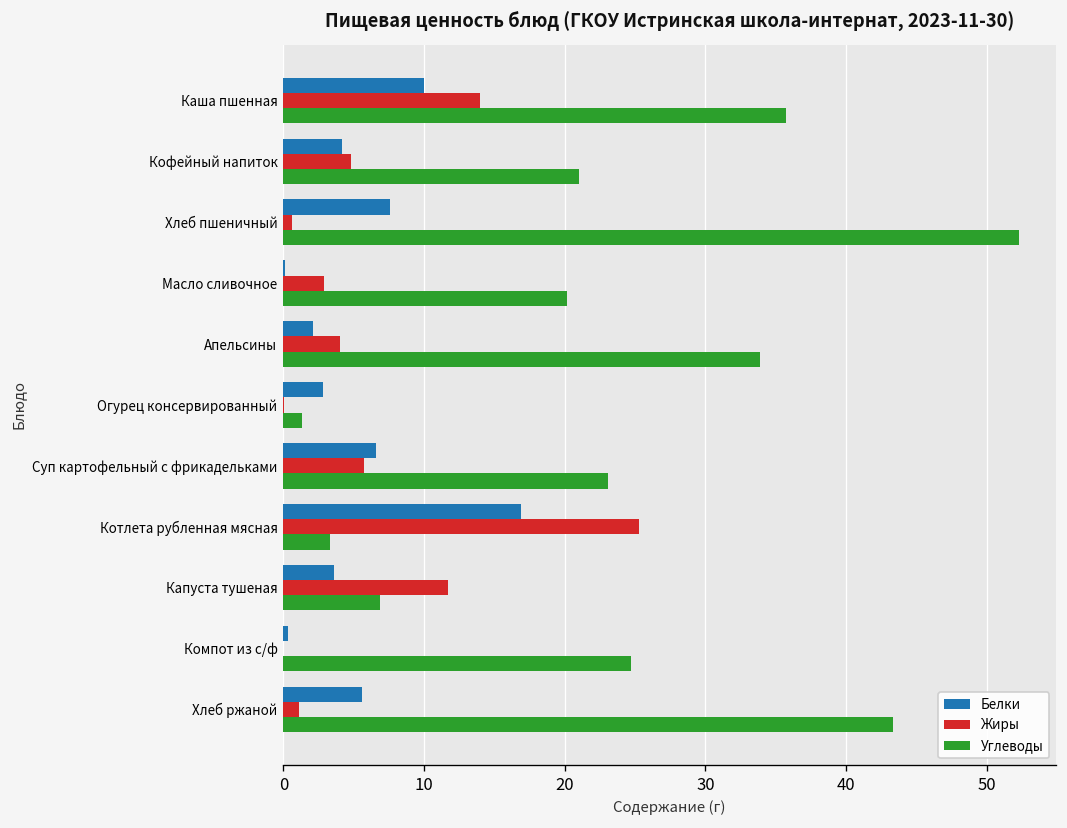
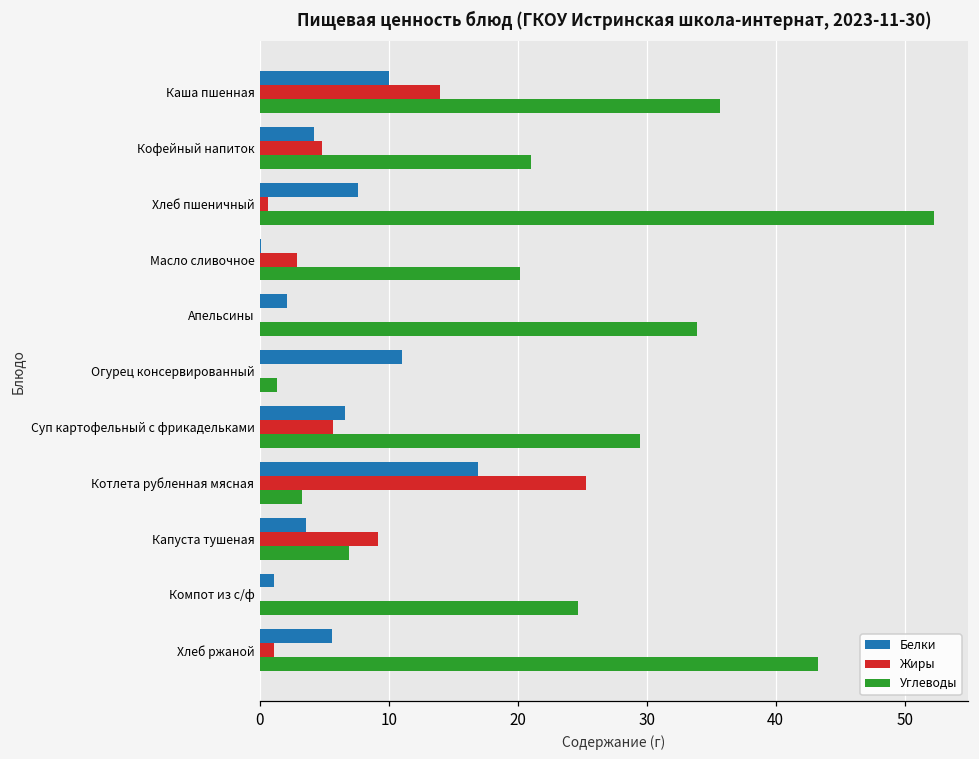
  {
    "Белки": {
      "Каша пшенная": 10.0,
      "Кофейный напиток": 4.2,
      "Хлеб пшеничный": 7.6,
      "Апельсины": 2.1,
-     "Огурец консервированный": 2.8,
+     "Огурец консервированный": 11.0,
      "Суп картофельный с фрикадельками": 6.6,
      "Котлета рубленная мясная": 16.9,
      "Капуста тушеная": 3.6,
-     "Компот из с/ф": 0.3,
+     "Компот из с/ф": 1.1,
      "Хлеб ржаной": 5.6
    },
    "Жиры": {
      "Каша пшенная": 14.0,
      "Кофейный напиток": 4.8,
      "Хлеб пшеничный": 0.6,
      "Масло сливочное": 2.9,
-     "Апельсины": 4,
+     "Апельсины": 0,
      "Суп картофельный с фрикадельками": 5.7,
      "Котлета рубленная мясная": 25.3,
-     "Капуста тушеная": 11.7,
+     "Капуста тушеная": 9.2,
      "Компот из с/ф": 0.0,
      "Хлеб ржаной": 1.1
    },
    "Углеводы": {
      "Каша пшенная": 35.7,
      "Кофейный напиток": 21.0,
      "Хлеб пшеничный": 52.3,
      "Масло сливочное": 20.2,
      "Апельсины": 33.9,
      "Огурец консервированный": 1.3,
-     "Суп картофельный с фрикадельками": 23.1,
+     "Суп картофельный с фрикадельками": 29.5,
      "Котлета рубленная мясная": 3.3,
      "Капуста тушеная": 6.9,
      "Компот из с/ф": 24.7,
      "Хлеб ржаной": 43.3
    }
  }
